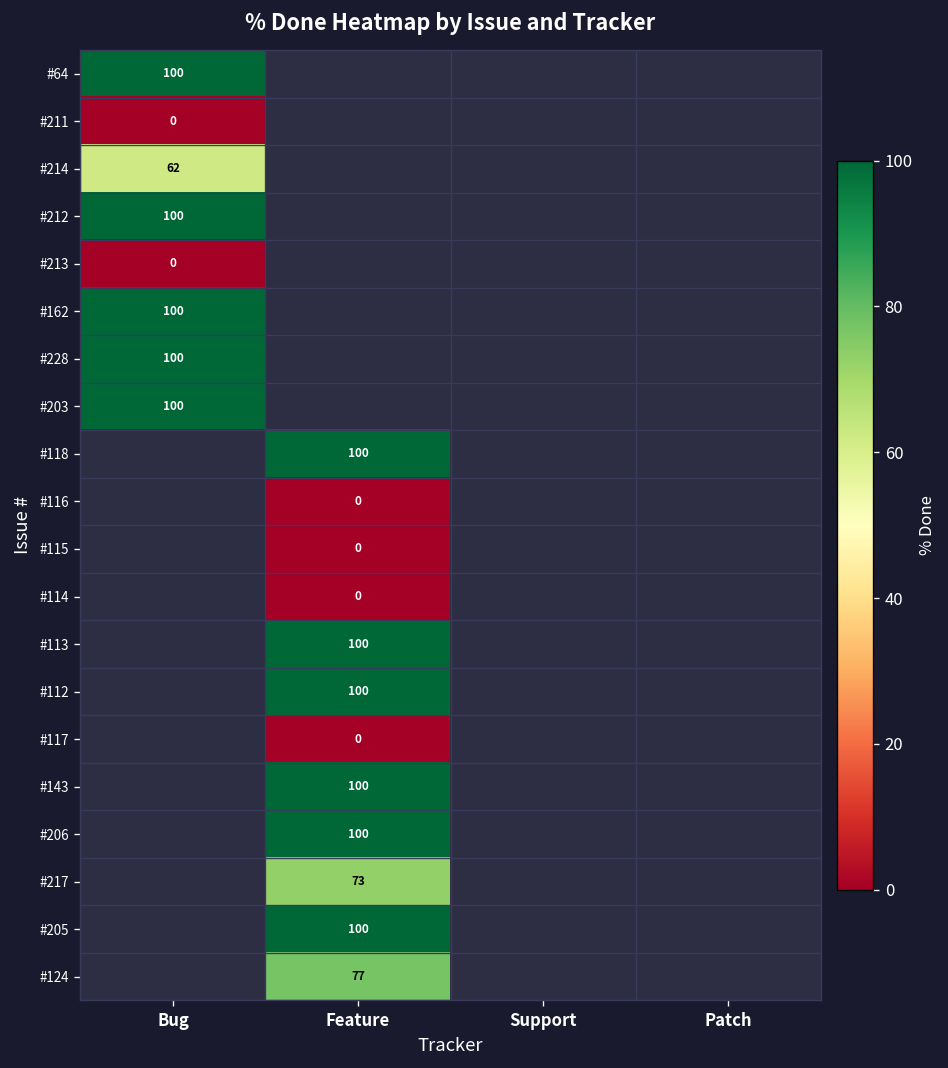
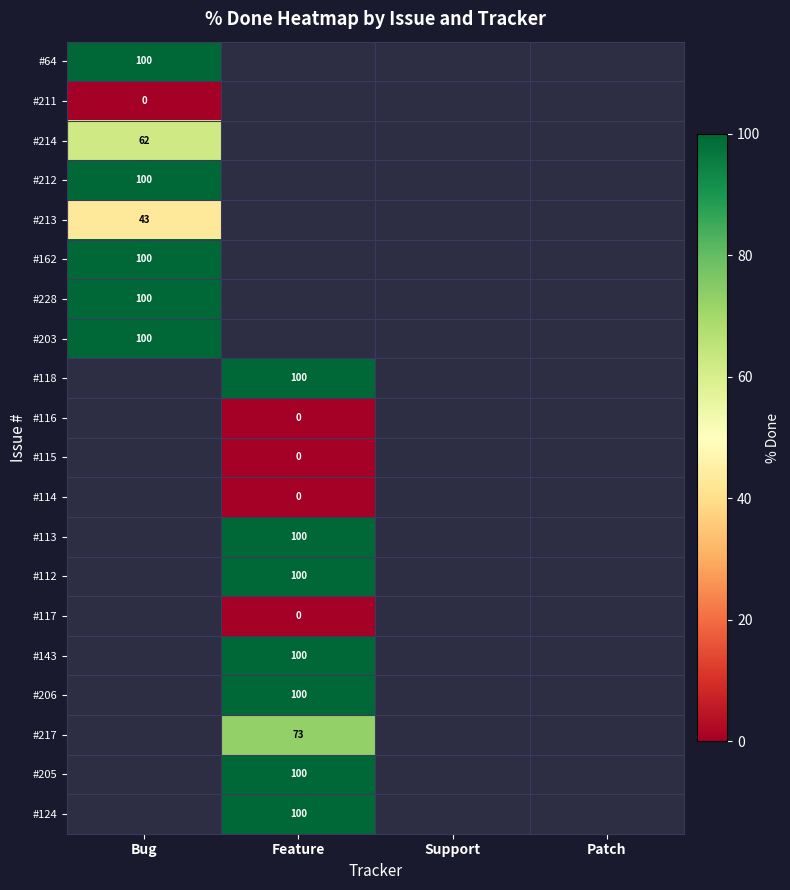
  {
    "#64": {
      "Bug": 100
    },
    "#211": {
      "Bug": 0
    },
    "#214": {
      "Bug": 62
    },
    "#212": {
      "Bug": 100
    },
    "#213": {
-     "Bug": 0
+     "Bug": 43
    },
    "#162": {
      "Bug": 100
    },
    "#228": {
      "Bug": 100
    },
    "#203": {
      "Bug": 100
    },
    "#118": {
      "Feature": 100
    },
    "#116": {
      "Feature": 0
    },
    "#115": {
      "Feature": 0
    },
    "#114": {
      "Feature": 0
    },
    "#113": {
      "Feature": 100
    },
    "#112": {
      "Feature": 100
    },
    "#117": {
      "Feature": 0
    },
    "#143": {
      "Feature": 100
    },
    "#206": {
      "Feature": 100
    },
    "#217": {
      "Feature": 73
    },
    "#205": {
      "Feature": 100
    },
    "#124": {
-     "Feature": 77
+     "Feature": 100
    }
  }
